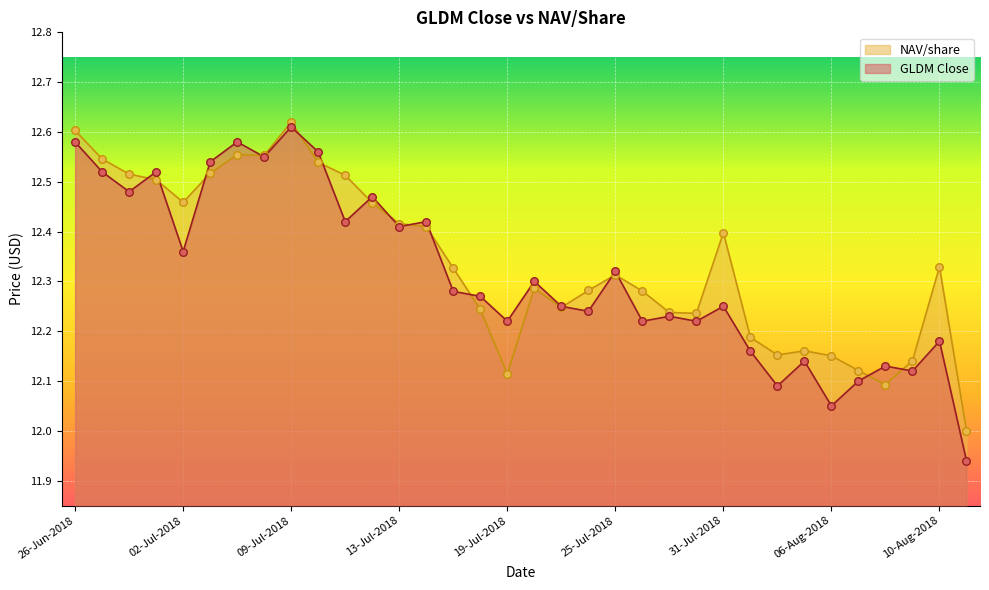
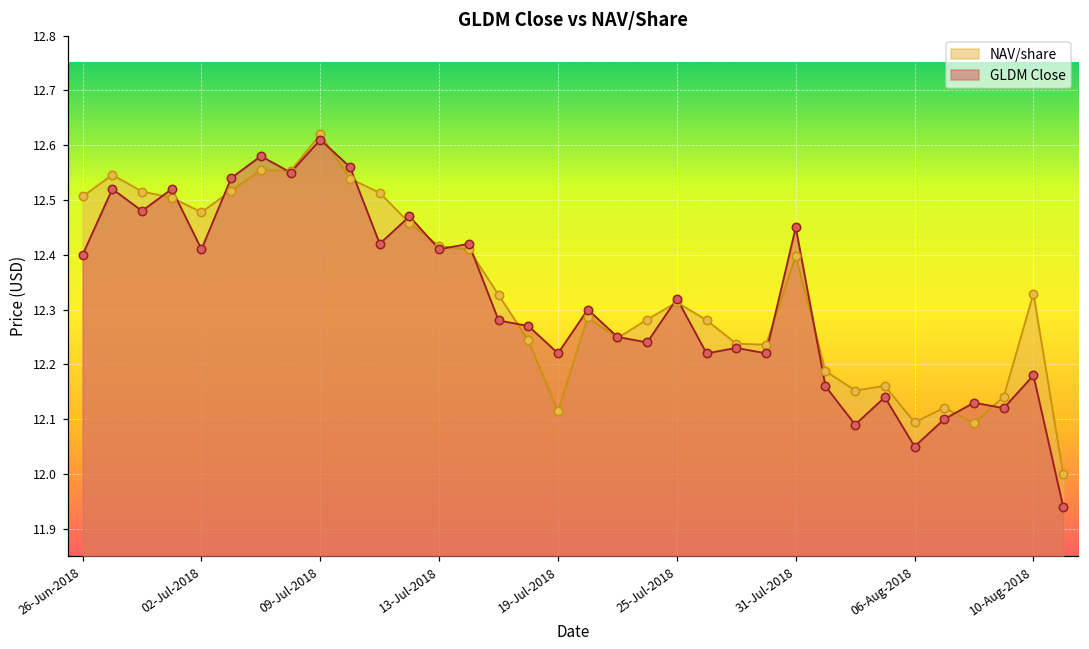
  {
    "NAV/share": {
-     "26-Jun-2018": 12.60,
-     "02-Jul-2018": 12.46,
+     "26-Jun-2018": 12.51,
+     "02-Jul-2018": 12.48,
      "09-Jul-2018": 12.62,
      "13-Jul-2018": 12.42,
      "19-Jul-2018": 12.11,
      "25-Jul-2018": 12.31,
      "31-Jul-2018": 12.40,
-     "06-Aug-2018": 12.15,
+     "06-Aug-2018": 12.09,
      "10-Aug-2018": 12.33
    },
    "GLDM Close": {
-     "26-Jun-2018": 12.58,
-     "02-Jul-2018": 12.36,
+     "26-Jun-2018": 12.40,
+     "02-Jul-2018": 12.41,
      "09-Jul-2018": 12.61,
      "13-Jul-2018": 12.41,
      "19-Jul-2018": 12.22,
      "25-Jul-2018": 12.32,
-     "31-Jul-2018": 12.25,
+     "31-Jul-2018": 12.45,
      "06-Aug-2018": 12.05,
      "10-Aug-2018": 12.18
    }
  }
